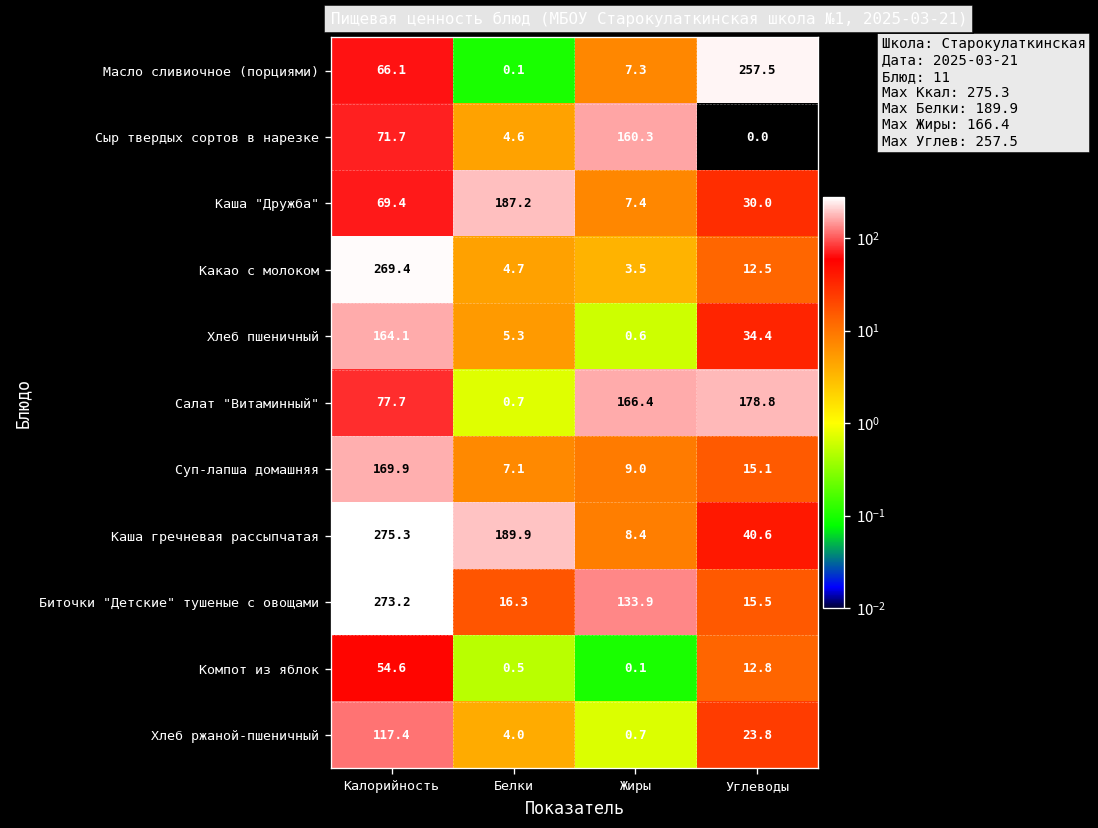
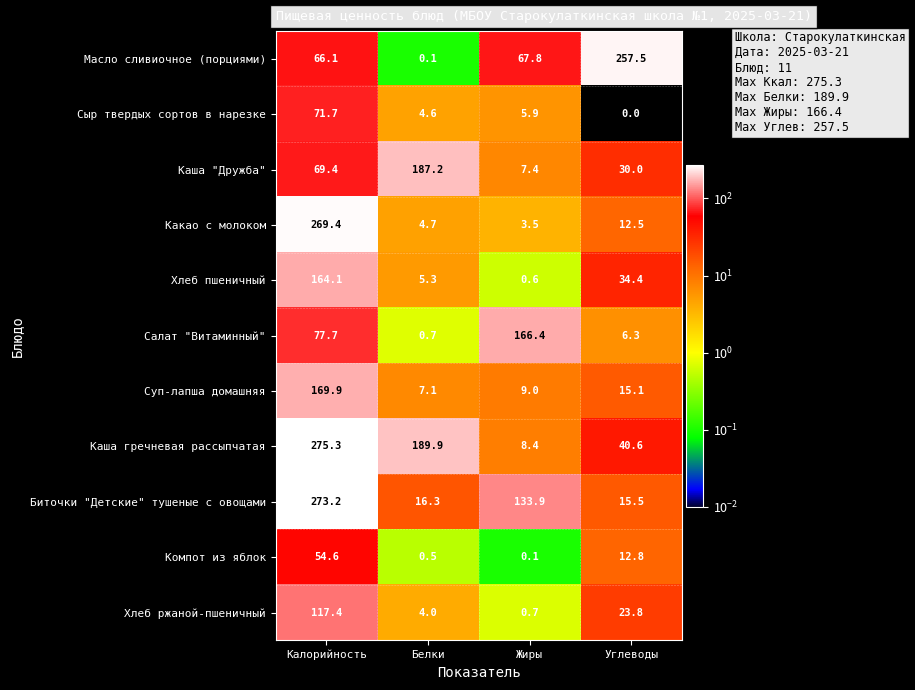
  {
    "Масло сливиочное (порциями)": {
      "Калорийность": 66.1,
      "Белки": 0.1,
-     "Жиры": 7.3,
+     "Жиры": 67.8,
      "Углеводы": 257.5
    },
    "Сыр твердых сортов в нарезке": {
      "Калорийность": 71.7,
      "Белки": 4.6,
-     "Жиры": 160.3,
+     "Жиры": 5.9,
      "Углеводы": 0.0
    },
    "Каша \"Дружба\"": {
      "Калорийность": 69.4,
      "Белки": 187.2,
      "Жиры": 7.4,
      "Углеводы": 30.0
    },
    "Какао с молоком": {
      "Калорийность": 269.4,
      "Белки": 4.7,
      "Жиры": 3.5,
      "Углеводы": 12.5
    },
    "Хлеб пшеничный": {
      "Калорийность": 164.1,
      "Белки": 5.3,
      "Жиры": 0.6,
      "Углеводы": 34.4
    },
    "Салат \"Витаминный\"": {
      "Калорийность": 77.7,
      "Белки": 0.7,
      "Жиры": 166.4,
-     "Углеводы": 178.8
+     "Углеводы": 6.3
    },
    "Суп-лапша домашняя": {
      "Калорийность": 169.9,
      "Белки": 7.1,
      "Жиры": 9.0,
      "Углеводы": 15.1
    },
    "Каша гречневая рассыпчатая": {
      "Калорийность": 275.3,
      "Белки": 189.9,
      "Жиры": 8.4,
      "Углеводы": 40.6
    },
    "Биточки \"Детские\" тушеные с овощами": {
      "Калорийность": 273.2,
      "Белки": 16.3,
      "Жиры": 133.9,
      "Углеводы": 15.5
    },
    "Компот из яблок": {
      "Калорийность": 54.6,
      "Белки": 0.5,
      "Жиры": 0.1,
      "Углеводы": 12.8
    },
    "Хлеб ржаной-пшеничный": {
      "Калорийность": 117.4,
      "Белки": 4.0,
      "Жиры": 0.7,
      "Углеводы": 23.8
    }
  }
